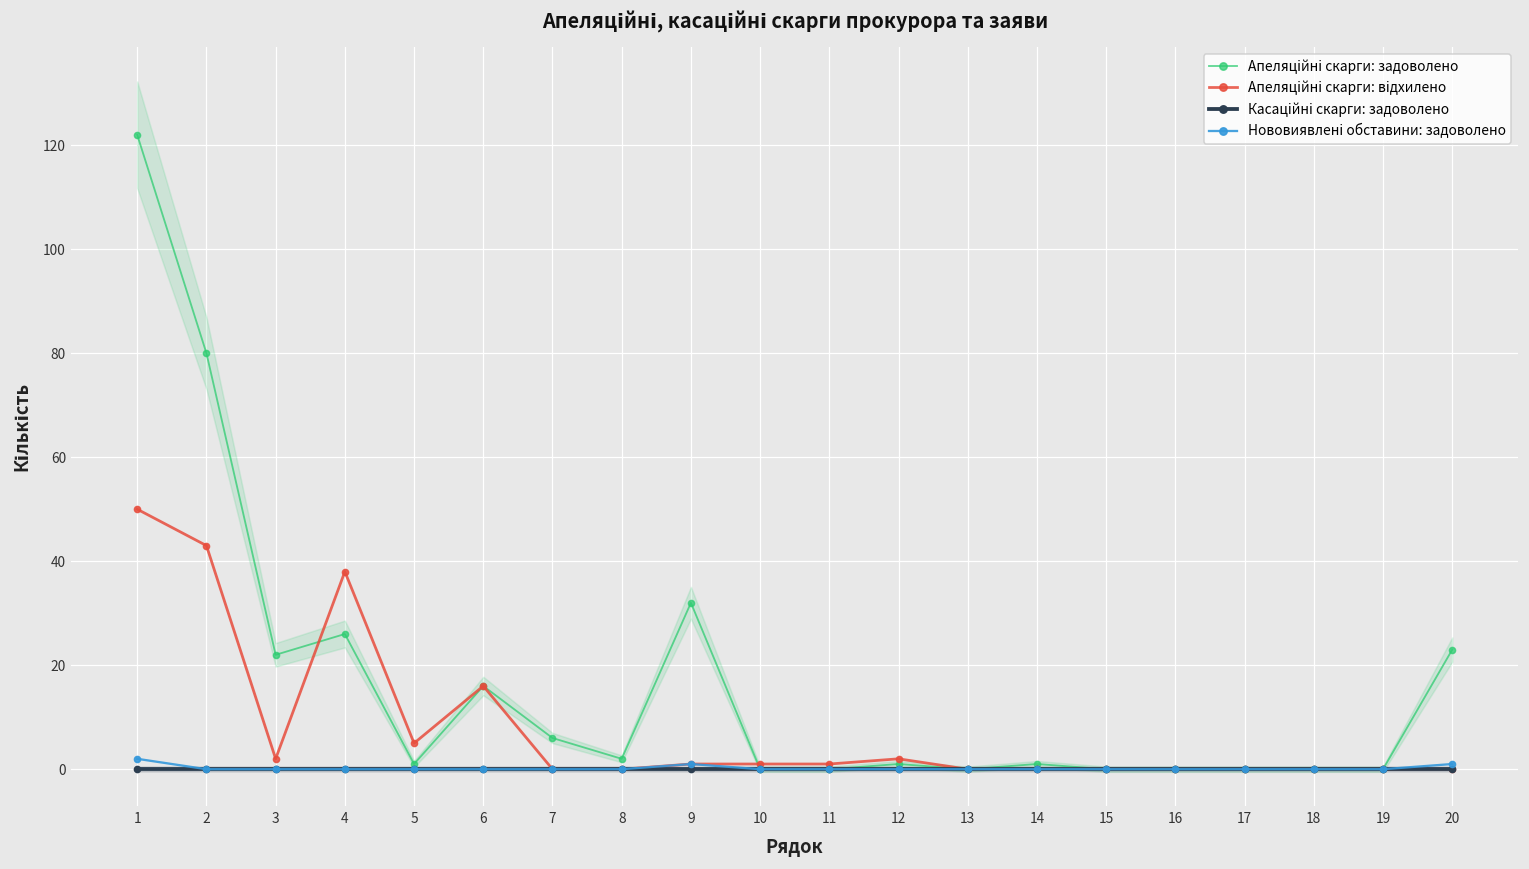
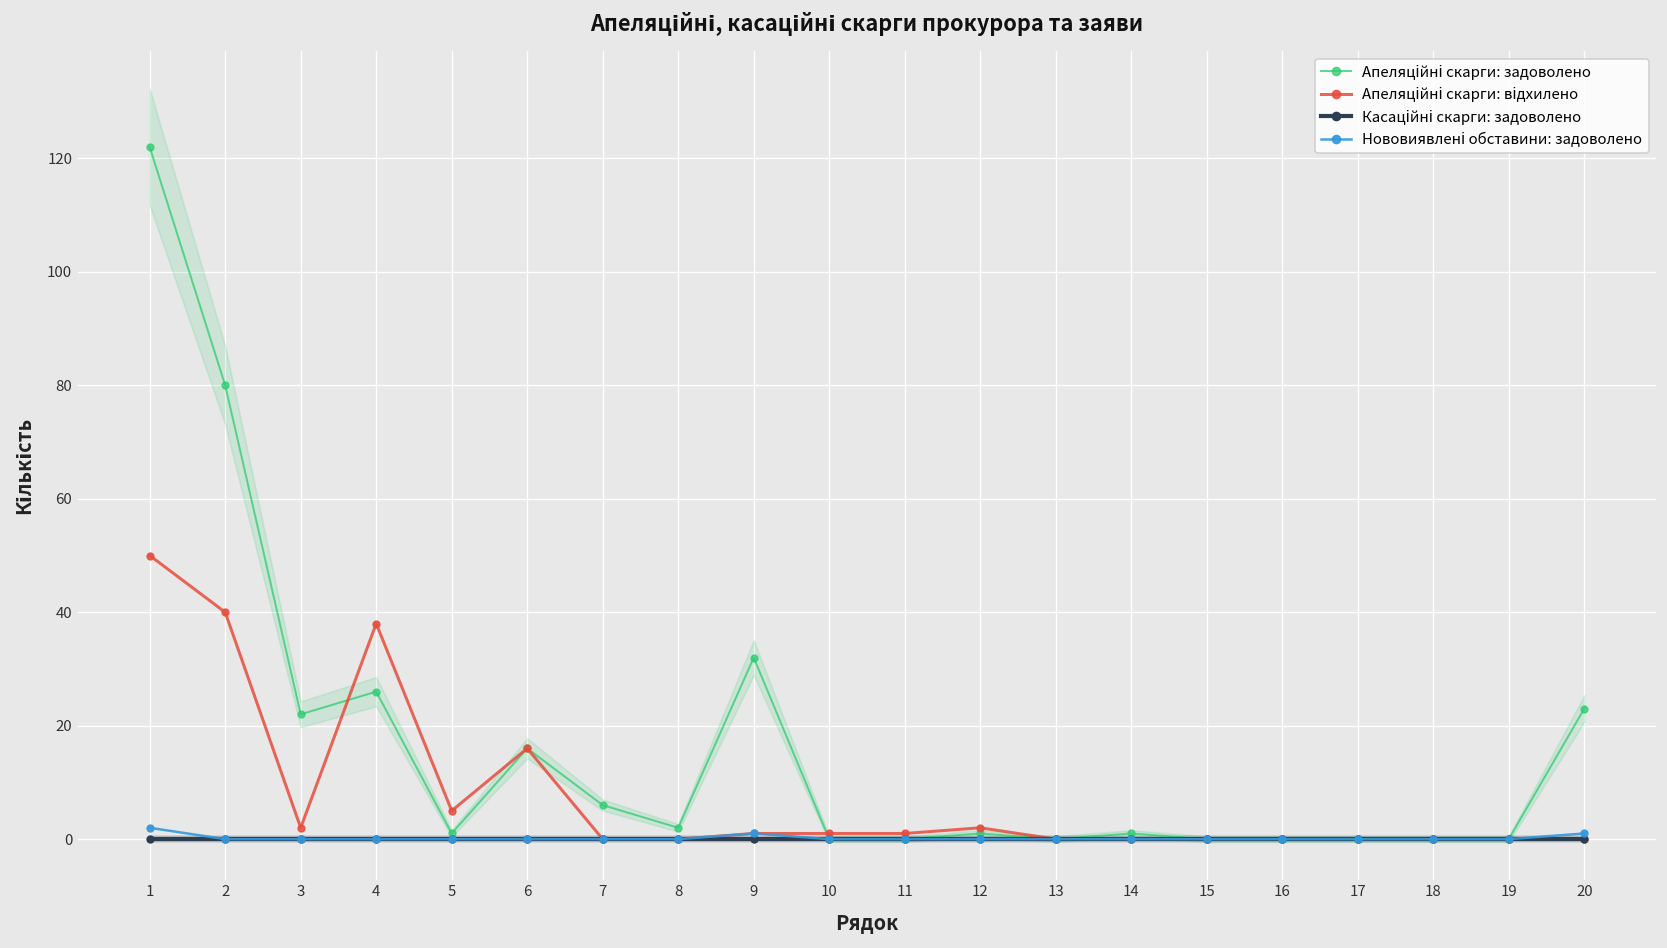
  {
    "Апеляційні скарги: відхилено": {
      "1": 50,
-     "2": 43,
+     "2": 40,
      "3": 2,
      "4": 38,
      "5": 5
    },
    "Нововиявлені обставини: задоволено": {
      "1": 2
    }
  }
